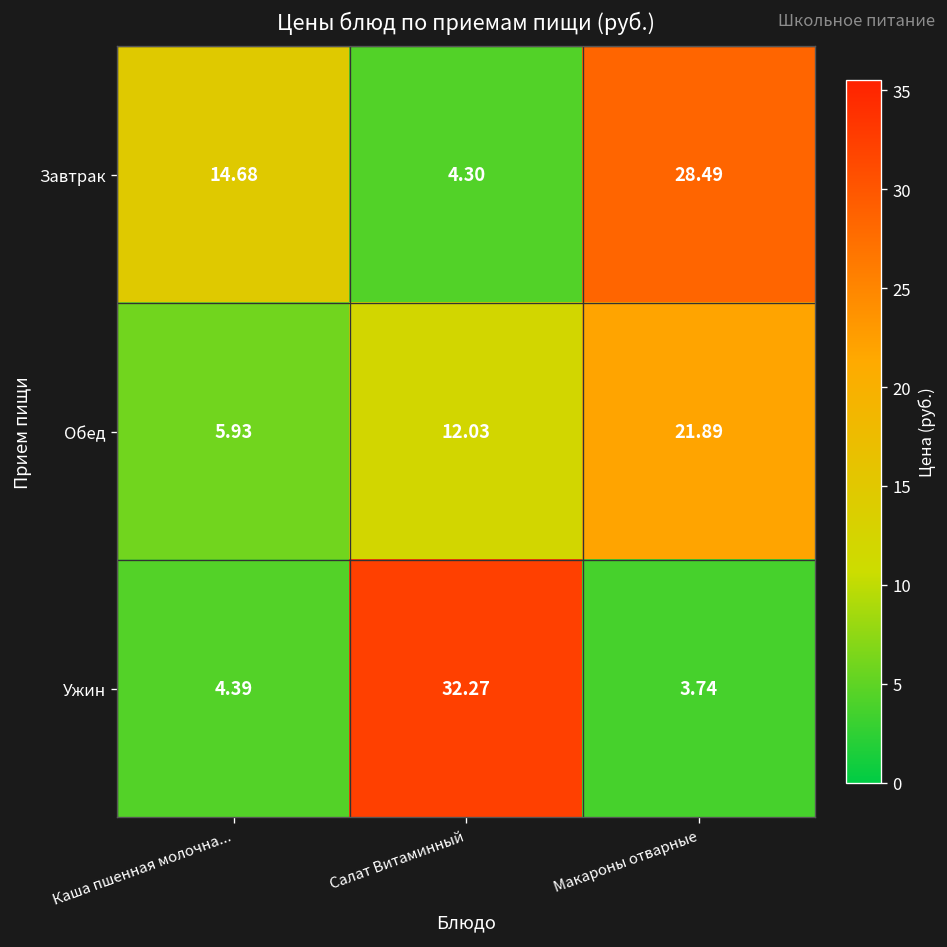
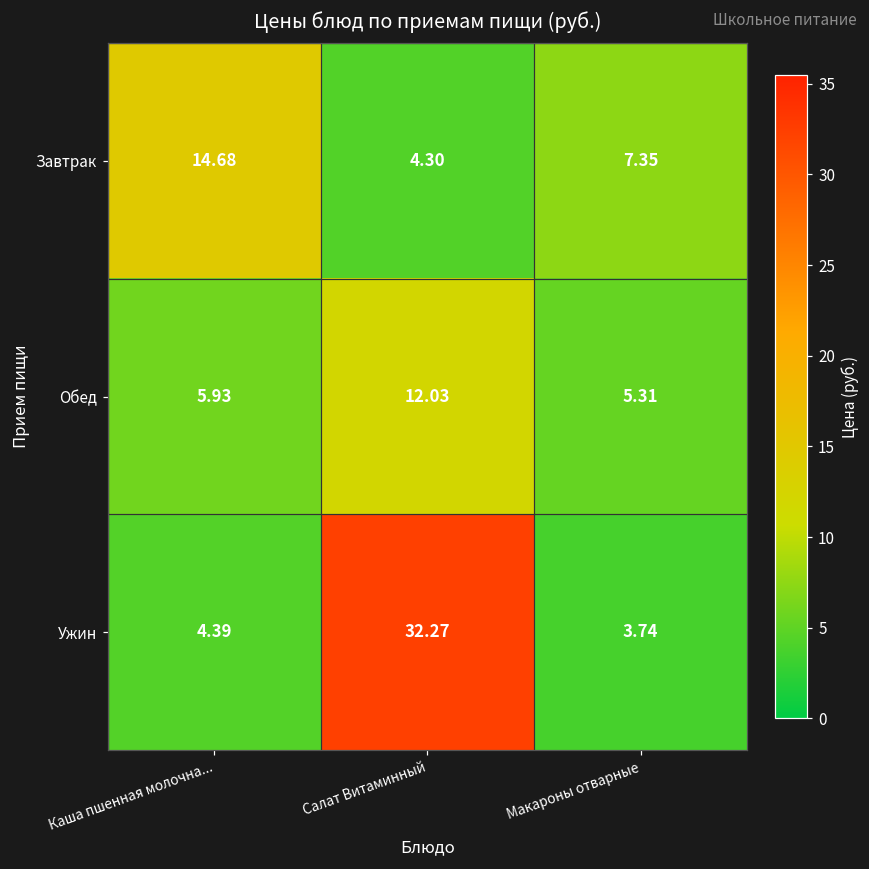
  {
    "Завтрак": {
      "Каша пшенная молочна...": 14.68,
      "Салат Витаминный": 4.30,
-     "Макароны отварные": 28.49
+     "Макароны отварные": 7.35
    },
    "Обед": {
      "Каша пшенная молочна...": 5.93,
      "Салат Витаминный": 12.03,
-     "Макароны отварные": 21.89
+     "Макароны отварные": 5.31
    },
    "Ужин": {
      "Каша пшенная молочна...": 4.39,
      "Салат Витаминный": 32.27,
      "Макароны отварные": 3.74
    }
  }
